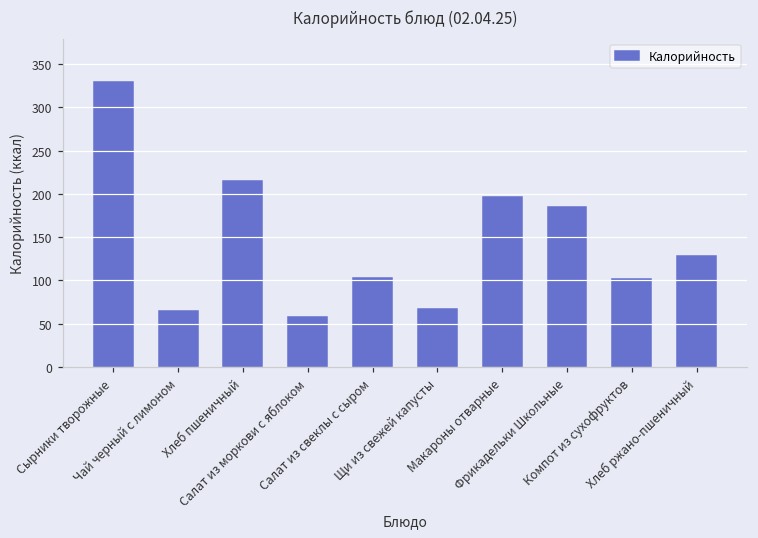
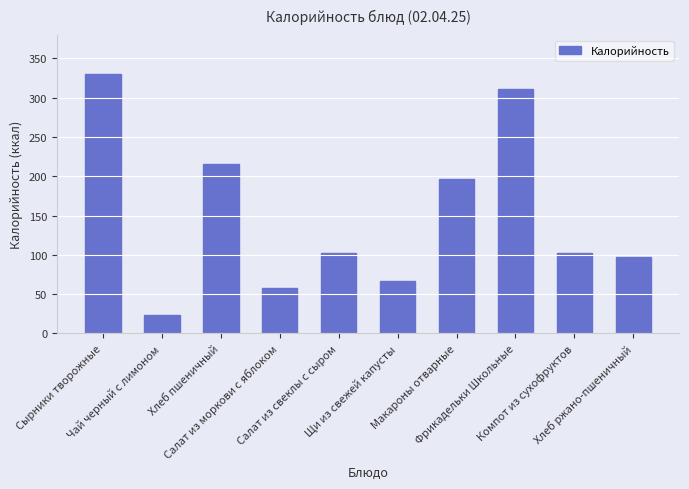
  {
    "Сырники творожные": 330,
-   "Чай черный с лимоном": 60,
+   "Чай черный с лимоном": 20,
    "Хлеб пшеничный": 210,
    "Салат из моркови с яблоком": 60,
    "Салат из свеклы с сыром": 100,
    "Щи из свежей капусты": 70,
    "Макароны отварные": 200,
-   "Фрикадельки Школьные": 190,
+   "Фрикадельки Школьные": 310,
    "Компот из сухофруктов": 100,
-   "Хлеб ржано-пшеничный": 130
+   "Хлеб ржано-пшеничный": 100
  }
